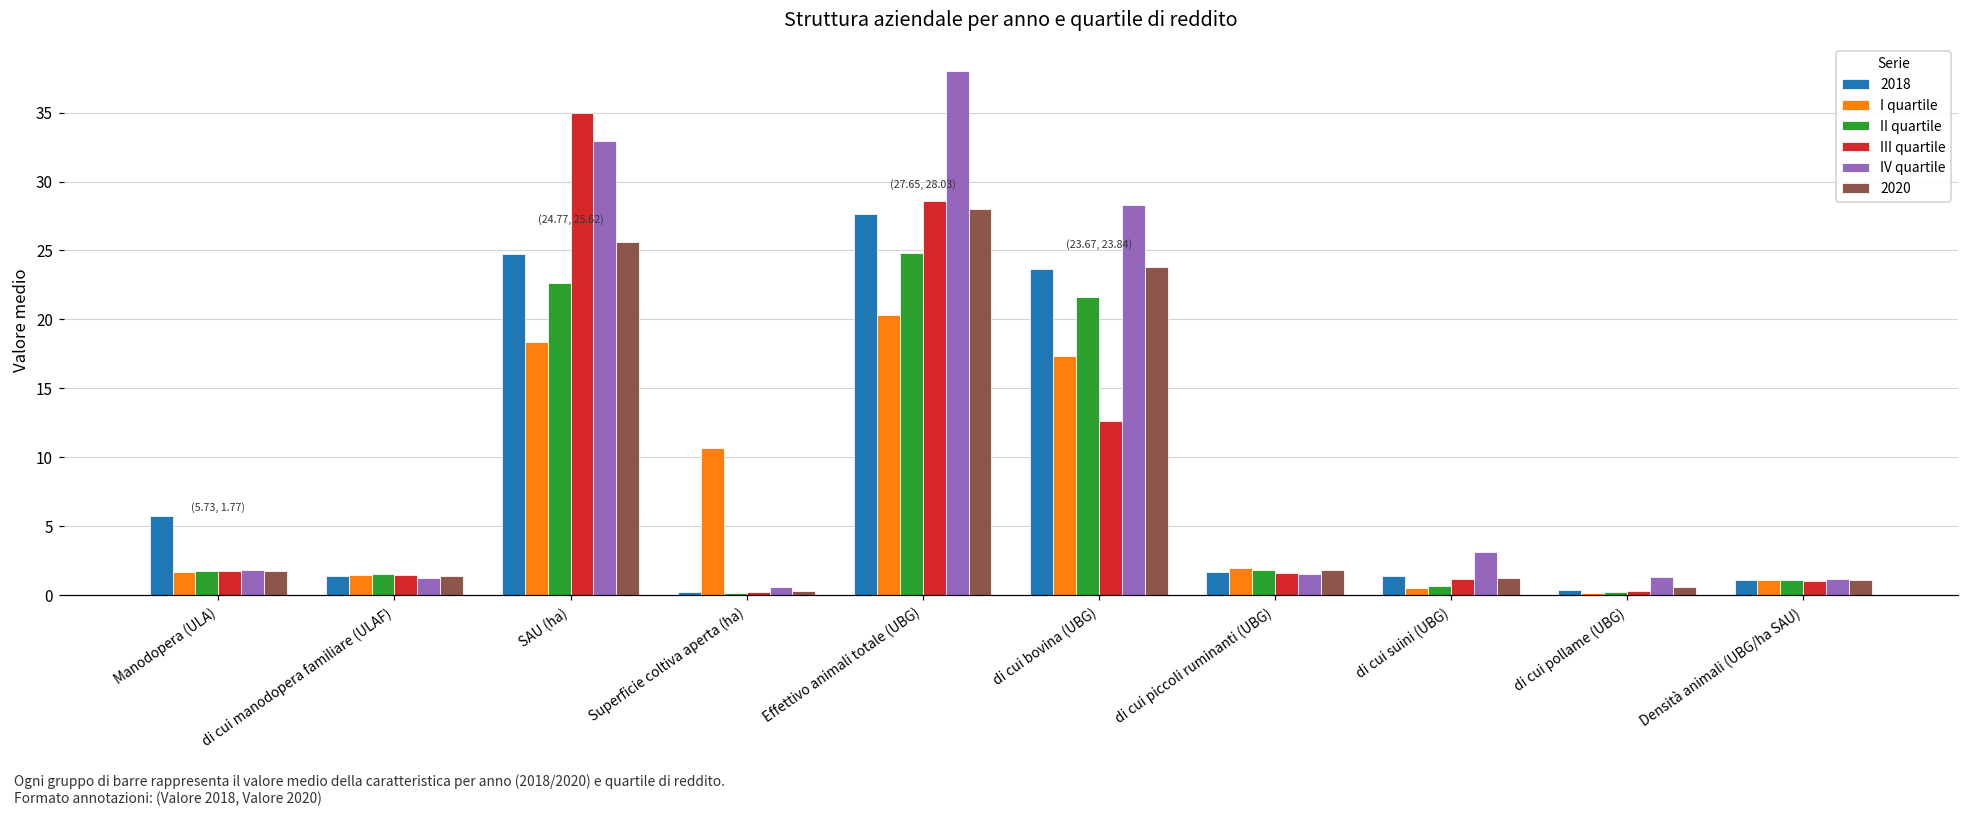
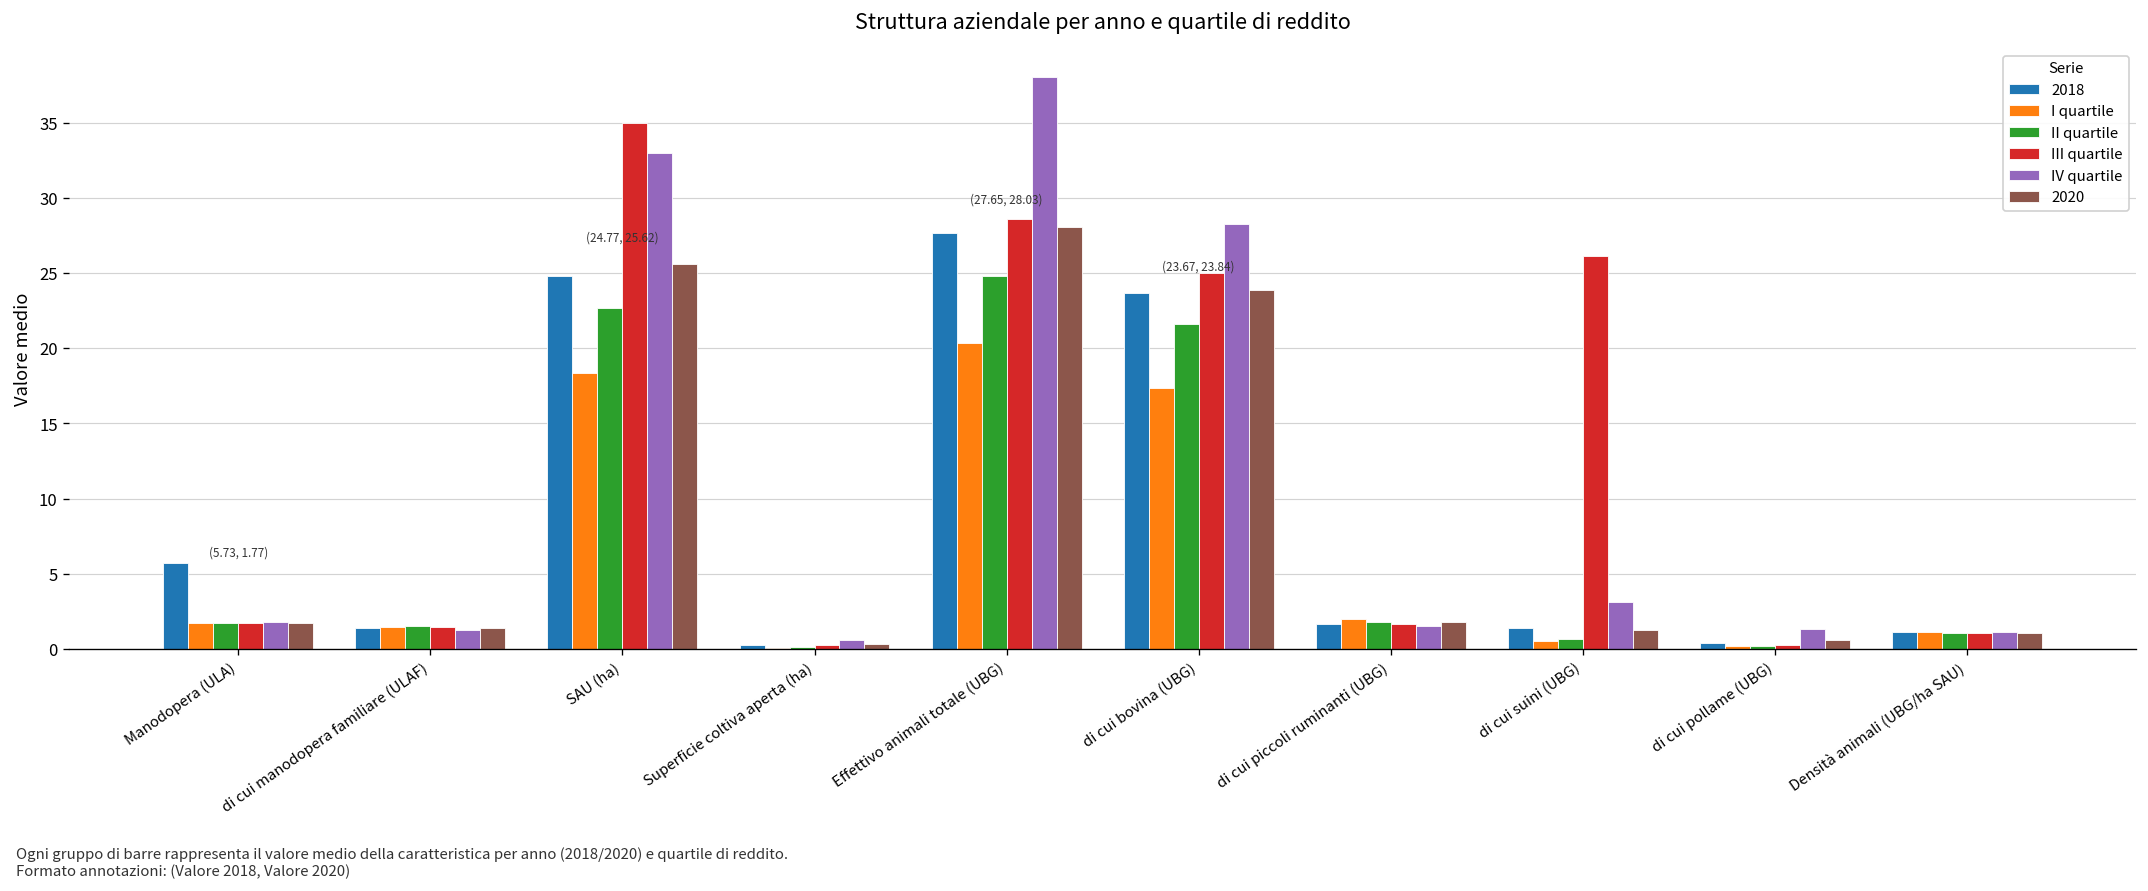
  {
    "2018": {
      "Manodopera (ULA)": 5.7,
      "di cui manodopera familiare (ULAF)": 1.4,
      "SAU (ha)": 24.8,
      "Superficie coltiva aperta (ha)": 0.3,
      "Effettivo animali totale (UBG)": 27.7,
      "di cui bovina (UBG)": 23.7,
      "di cui piccoli ruminanti (UBG)": 1.7,
      "di cui suini (UBG)": 1.4,
      "di cui pollame (UBG)": 0.4,
      "Densità animali (UBG/ha SAU)": 1.1
    },
    "I quartile": {
      "Manodopera (ULA)": 1.7,
      "di cui manodopera familiare (ULAF)": 1.5,
      "SAU (ha)": 18.4,
-     "Superficie coltiva aperta (ha)": 10.7,
+     "Superficie coltiva aperta (ha)": 0.1,
      "Effettivo animali totale (UBG)": 20.3,
      "di cui bovina (UBG)": 17.3,
      "di cui piccoli ruminanti (UBG)": 2.0,
      "di cui suini (UBG)": 0.5,
      "Densità animali (UBG/ha SAU)": 1.1
    },
    "II quartile": {
      "Manodopera (ULA)": 1.7,
      "di cui manodopera familiare (ULAF)": 1.5,
      "SAU (ha)": 22.6,
      "Effettivo animali totale (UBG)": 24.8,
      "di cui bovina (UBG)": 21.6,
      "di cui piccoli ruminanti (UBG)": 1.8,
      "di cui suini (UBG)": 0.7,
      "di cui pollame (UBG)": 0.2,
      "Densità animali (UBG/ha SAU)": 1.1
    },
    "III quartile": {
      "Manodopera (ULA)": 1.7,
      "di cui manodopera familiare (ULAF)": 1.4,
      "SAU (ha)": 35.0,
      "Superficie coltiva aperta (ha)": 0.3,
-     "di cui bovina (UBG)": 12.6,
+     "di cui bovina (UBG)": 25.0,
      "di cui piccoli ruminanti (UBG)": 1.6,
-     "di cui suini (UBG)": 1.1,
+     "di cui suini (UBG)": 26.1,
      "di cui pollame (UBG)": 0.3,
      "Densità animali (UBG/ha SAU)": 1.1
    },
    "IV quartile": {
      "Manodopera (ULA)": 1.8,
      "di cui manodopera familiare (ULAF)": 1.3,
      "SAU (ha)": 33.0,
      "Superficie coltiva aperta (ha)": 0.6,
      "Effettivo animali totale (UBG)": 38.0,
      "di cui bovina (UBG)": 28.3,
      "di cui piccoli ruminanti (UBG)": 1.6,
      "di cui suini (UBG)": 3.1,
      "di cui pollame (UBG)": 1.3,
      "Densità animali (UBG/ha SAU)": 1.2
    },
    "2020": {
      "Manodopera (ULA)": 1.8,
      "di cui manodopera familiare (ULAF)": 1.4,
      "SAU (ha)": 25.6,
      "Superficie coltiva aperta (ha)": 0.3,
      "Effettivo animali totale (UBG)": 28.0,
      "di cui bovina (UBG)": 23.8,
      "di cui piccoli ruminanti (UBG)": 1.8,
      "di cui suini (UBG)": 1.2,
      "di cui pollame (UBG)": 0.6,
      "Densità animali (UBG/ha SAU)": 1.1
    }
  }
